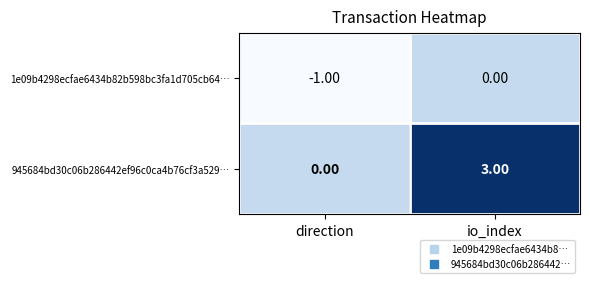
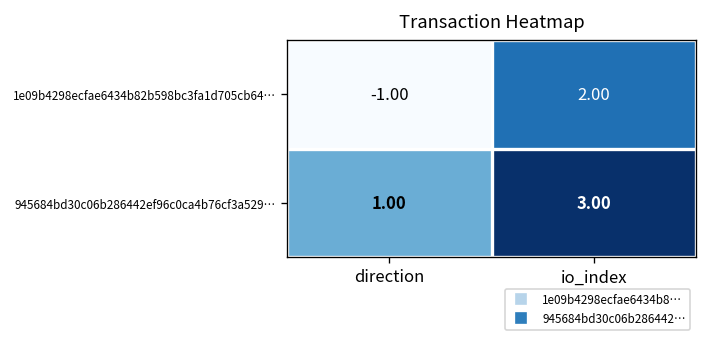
  {
    "1e09b4298ecfae6434b82b598bc3fa1d705cb64…": {
      "direction": -1.00,
-     "io_index": 0.00
+     "io_index": 2.00
    },
    "945684bd30c06b286442ef96c0ca4b76cf3a529…": {
-     "direction": 0.00,
+     "direction": 1.00,
      "io_index": 3.00
    }
  }
